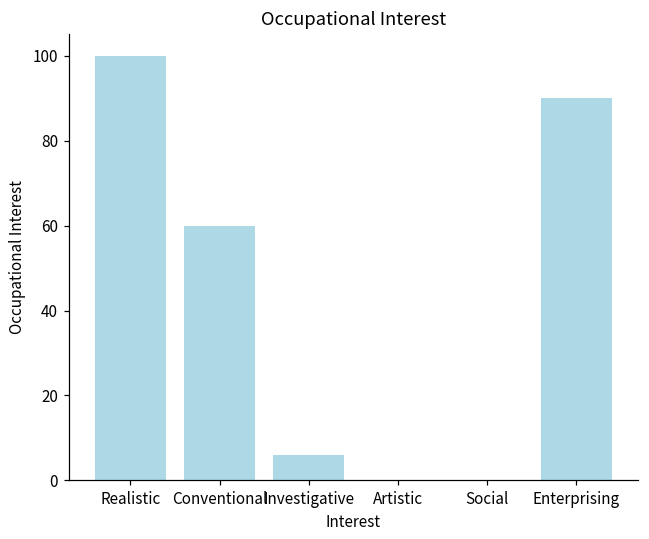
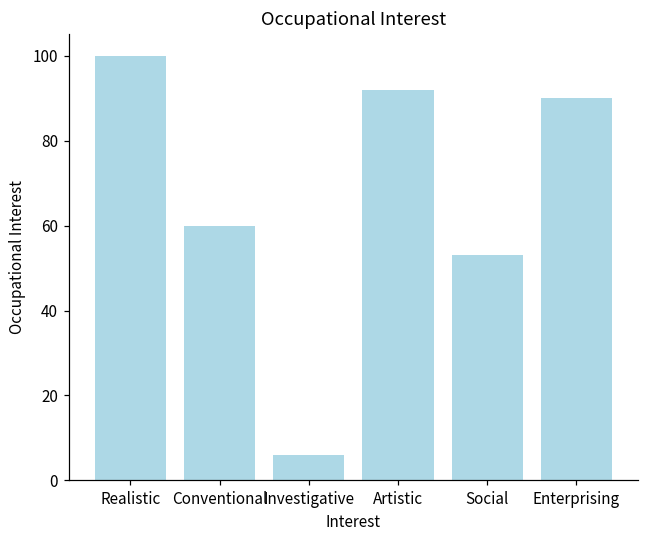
  {
    "Realistic": 100,
    "Conventional": 60,
    "Investigative": 6,
-   "Artistic": 0,
-   "Social": 0,
+   "Artistic": 92,
+   "Social": 53,
    "Enterprising": 90
  }
